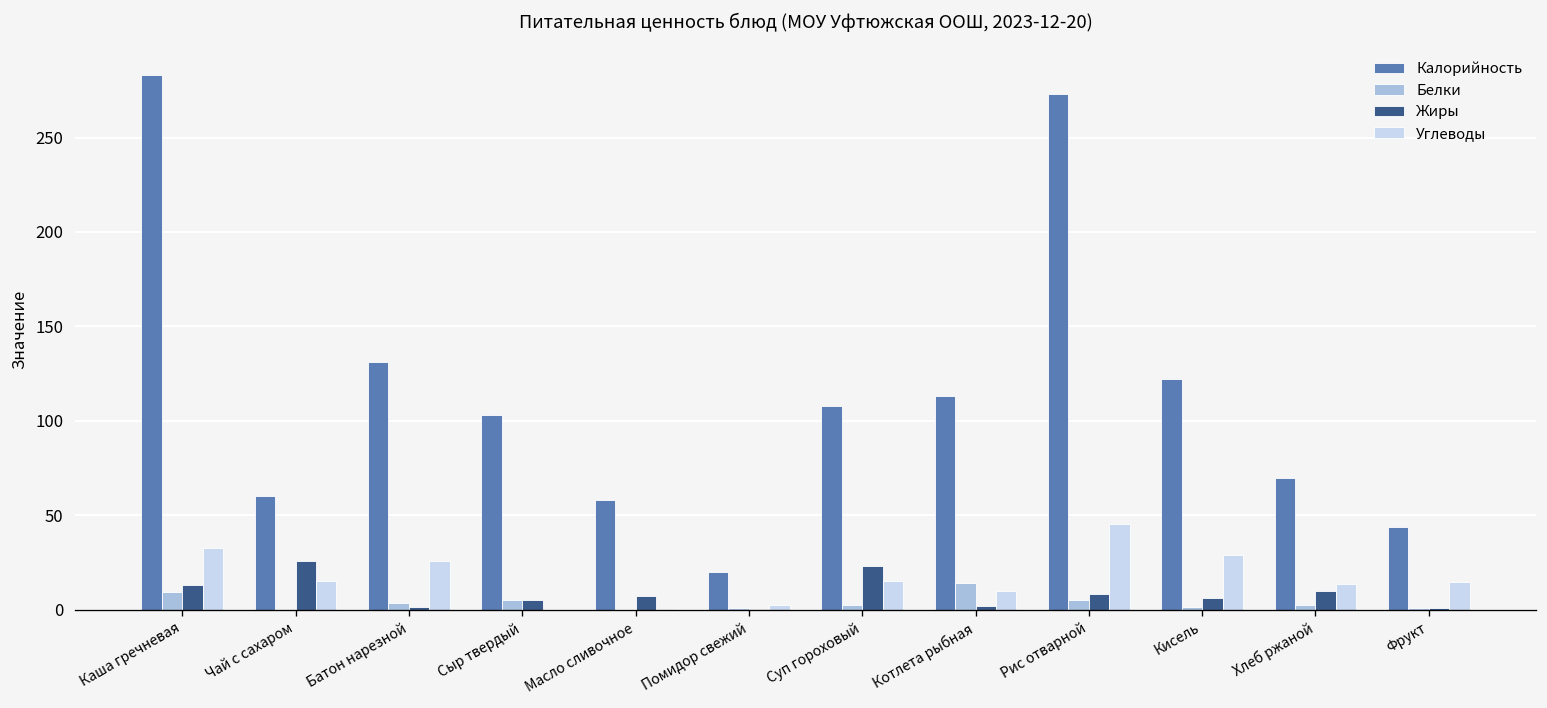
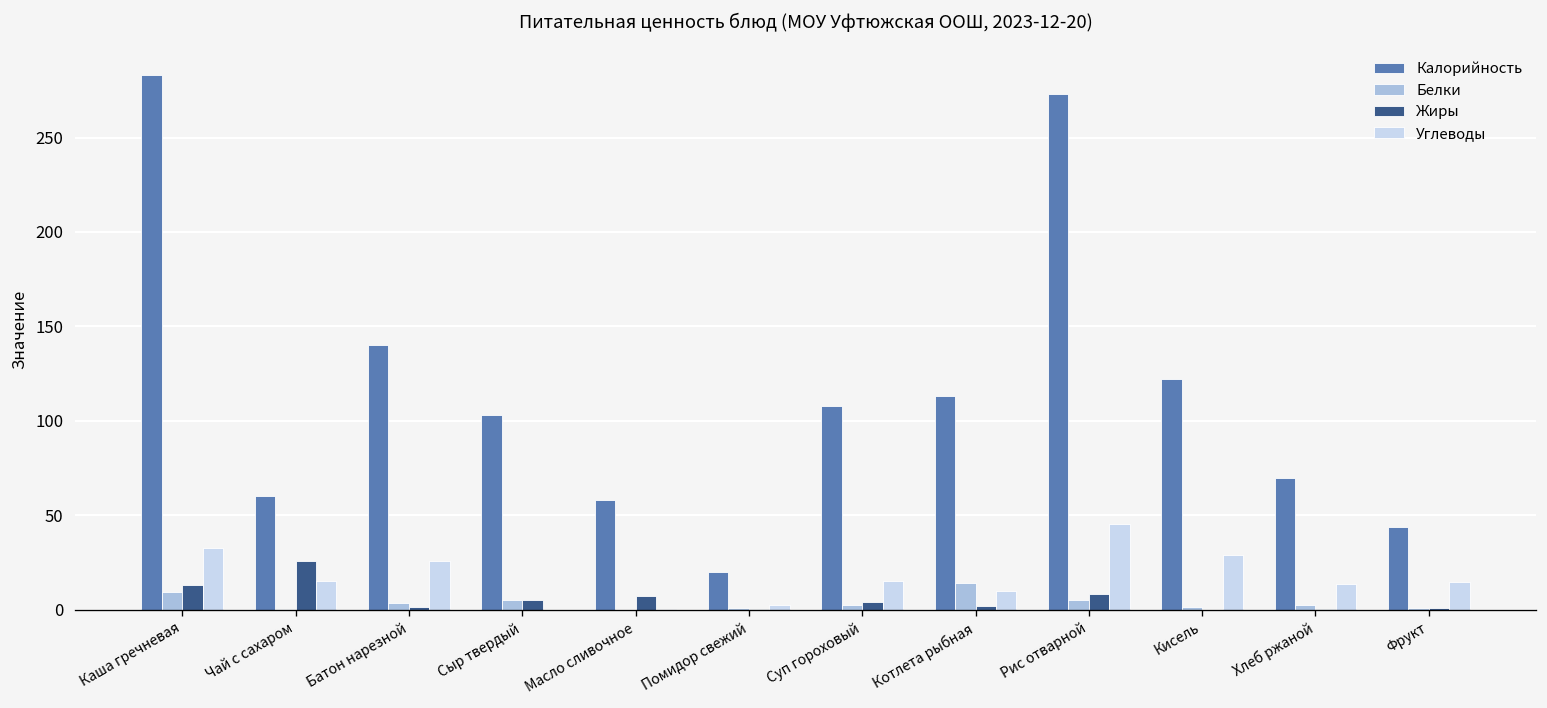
  {
    "Калорийность": {
      "Каша гречневая": 283,
      "Чай с сахаром": 60,
-     "Батон нарезной": 131,
+     "Батон нарезной": 140,
      "Сыр твердый": 103,
      "Масло сливочное": 58,
      "Помидор свежий": 20,
      "Суп гороховый": 108,
      "Котлета рыбная": 113,
      "Рис отварной": 273,
      "Кисель": 122,
      "Хлеб ржаной": 70,
      "Фрукт": 44
    },
    "Жиры": {
      "Каша гречневая": 13,
      "Чай с сахаром": 26,
      "Сыр твердый": 5,
      "Масло сливочное": 7,
-     "Суп гороховый": 23,
+     "Суп гороховый": 4,
      "Котлета рыбная": 2,
      "Рис отварной": 8,
-     "Кисель": 6,
-     "Хлеб ржаной": 10
+     "Кисель": 0,
+     "Хлеб ржаной": 0
    }
  }
